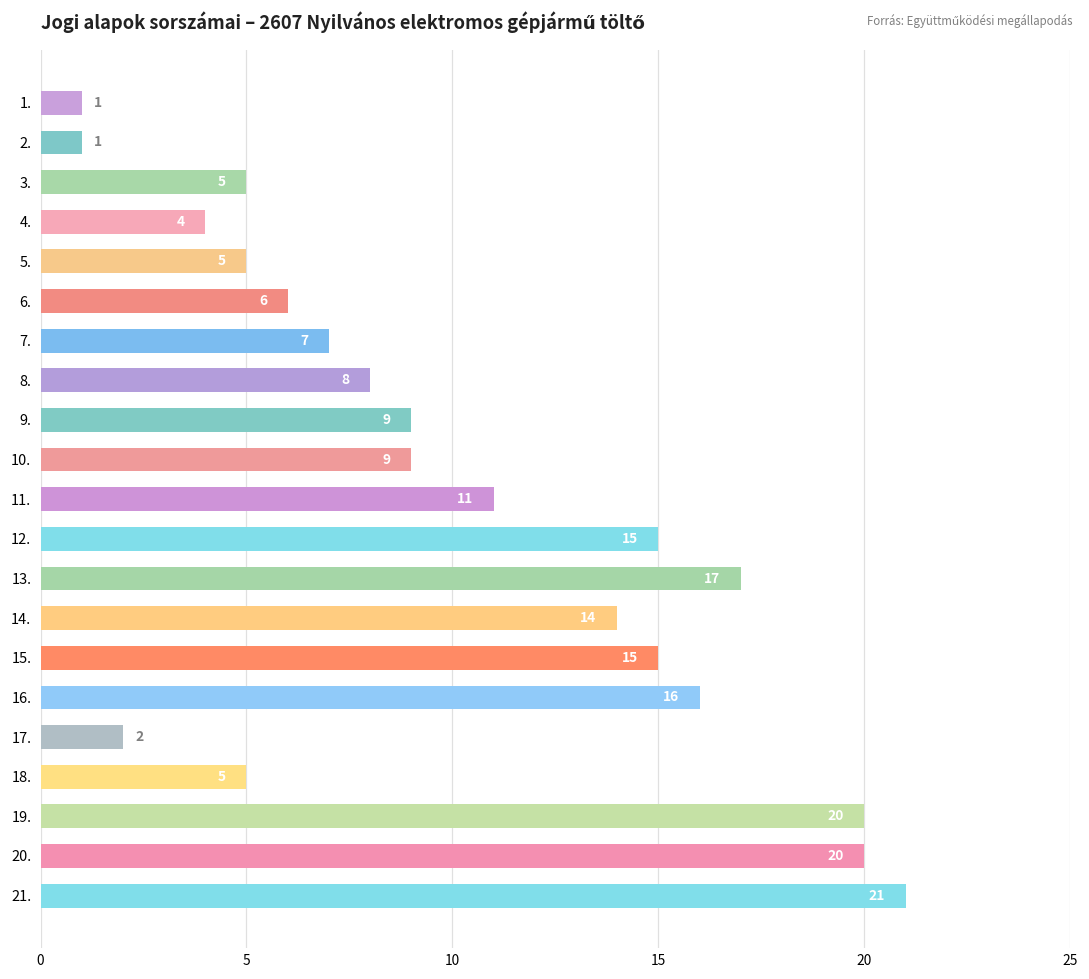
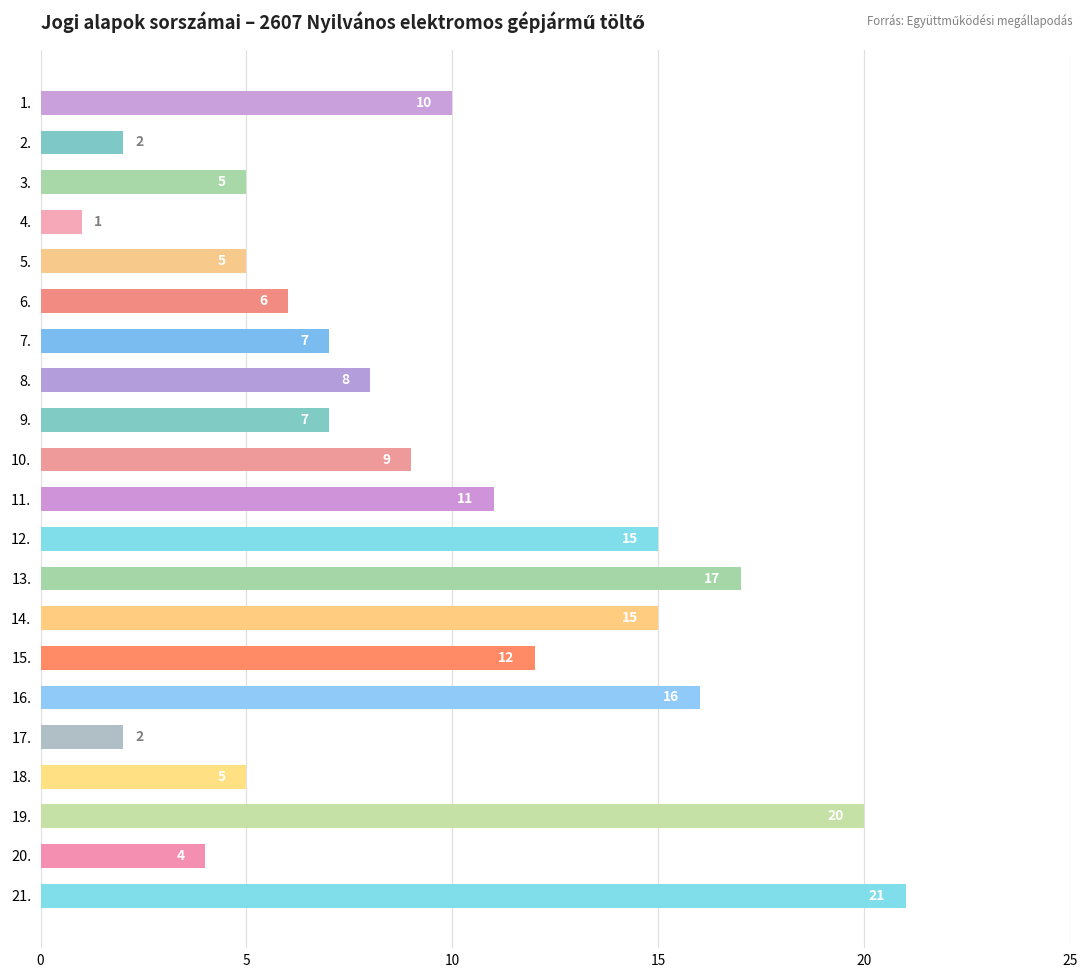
  {
-   "1.": 1,
-   "2.": 1,
+   "1.": 10,
+   "2.": 2,
    "3.": 5,
-   "4.": 4,
+   "4.": 1,
    "5.": 5,
    "6.": 6,
    "7.": 7,
    "8.": 8,
-   "9.": 9,
+   "9.": 7,
    "10.": 9,
    "11.": 11,
    "12.": 15,
    "13.": 17,
-   "14.": 14,
-   "15.": 15,
+   "14.": 15,
+   "15.": 12,
    "16.": 16,
    "17.": 2,
    "18.": 5,
    "19.": 20,
-   "20.": 20,
+   "20.": 4,
    "21.": 21
  }
